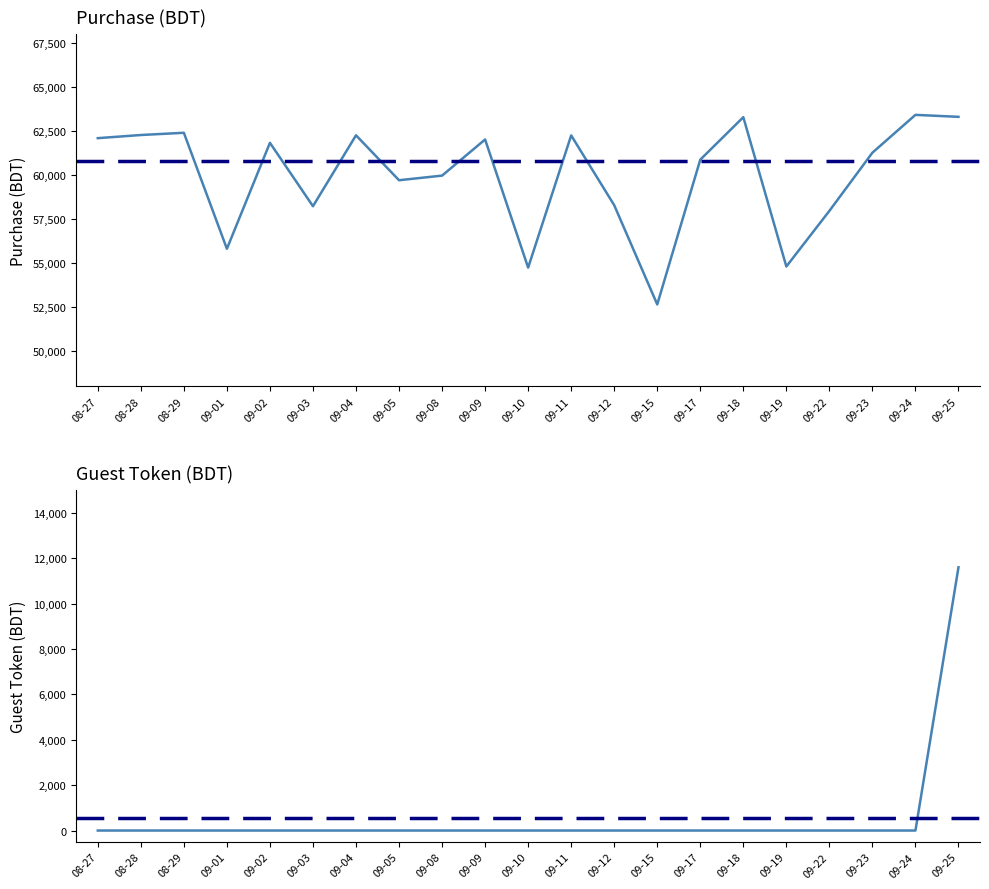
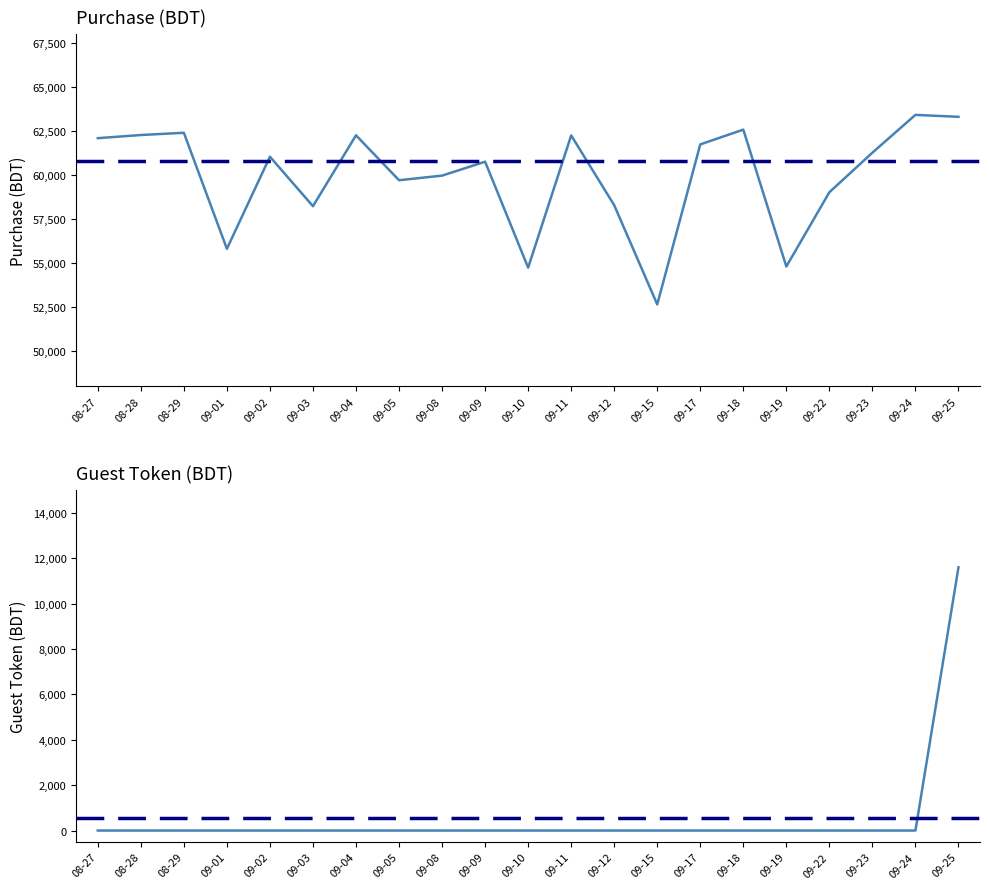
  {
    "Purchase (BDT)": {
      "08-27": "62,100",
      "08-28": "62,300",
      "08-29": "62,400",
      "09-01": "55,800",
-     "09-02": "61,800",
+     "09-02": "61,000",
      "09-03": "58,200",
      "09-04": "62,300",
      "09-05": "59,700",
      "09-08": "60,000",
-     "09-09": "62,000",
+     "09-09": "60,800",
      "09-10": "54,700",
      "09-11": "62,300",
      "09-12": "58,300",
      "09-15": "52,600",
-     "09-17": "60,900",
-     "09-18": "63,300",
+     "09-17": "61,700",
+     "09-18": "62,600",
      "09-19": "54,800",
-     "09-22": "58,000",
+     "09-22": "59,000",
      "09-23": "61,300",
      "09-24": "63,400",
      "09-25": "63,300"
    },
    "Guest Token (BDT)": {
      "08-27": "0",
      "08-28": "0",
      "08-29": "0",
      "09-01": "0",
      "09-02": "0",
      "09-03": "0",
      "09-04": "0",
      "09-05": "0",
      "09-08": "0",
      "09-09": "0",
      "09-10": "0",
      "09-11": "0",
      "09-12": "0",
      "09-15": "0",
      "09-17": "0",
      "09-18": "0",
      "09-19": "0",
      "09-22": "0",
      "09-23": "0",
      "09-24": "0",
      "09-25": "11,600"
    }
  }
